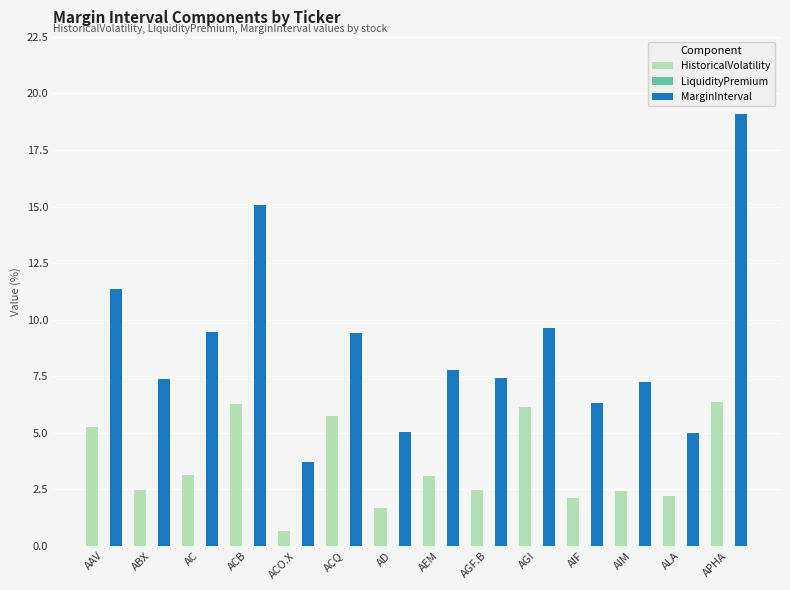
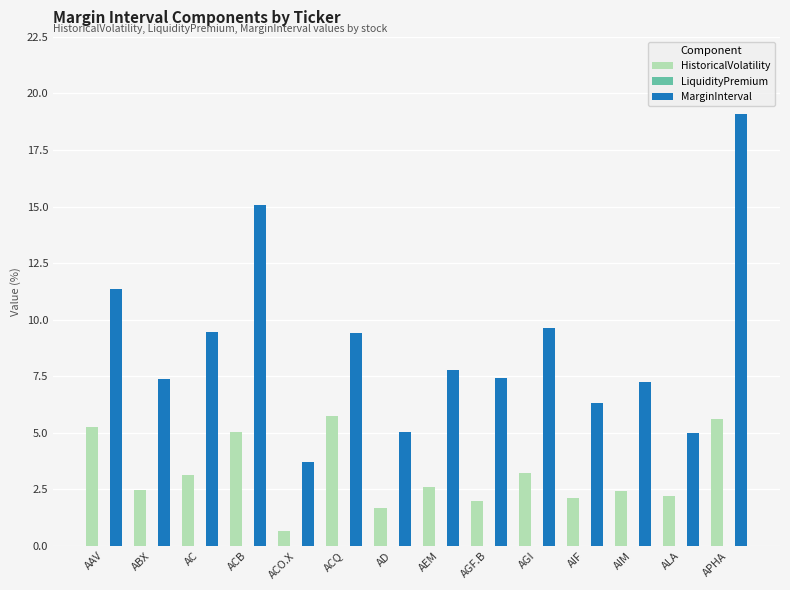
  {
    "HistoricalVolatility": {
      "AAV": 5.3,
      "ABX": 2.5,
      "AC": 3.1,
-     "ACB": 6.3,
+     "ACB": 5.0,
      "ACO.X": 0.7,
      "ACQ": 5.7,
      "AD": 1.7,
-     "AEM": 3.1,
-     "AGF.B": 2.5,
-     "AGI": 6.1,
+     "AEM": 2.6,
+     "AGF.B": 2.0,
+     "AGI": 3.2,
      "AIF": 2.1,
      "AIM": 2.4,
      "ALA": 2.2,
-     "APHA": 6.4
+     "APHA": 5.6
    },
    "LiquidityPremium": {
      "AAV": 0.0,
      "ABX": 0.0,
      "AC": 0.0,
      "ACB": 0.0,
      "ACO.X": 0.0,
      "ACQ": 0.0,
      "AD": 0.0,
      "AEM": 0.0,
      "AGF.B": 0.0,
      "AGI": 0.0,
      "AIF": 0.0,
      "AIM": 0.0,
      "ALA": 0.0,
      "APHA": 0.0
    },
    "MarginInterval": {
      "AAV": 11.3,
      "ABX": 7.4,
      "AC": 9.4,
      "ACB": 15.1,
      "ACO.X": 3.7,
      "ACQ": 9.4,
      "AD": 5.0,
      "AEM": 7.8,
      "AGF.B": 7.4,
      "AGI": 9.6,
      "AIF": 6.3,
      "AIM": 7.3,
      "ALA": 5.0,
      "APHA": 19.1
    }
  }
